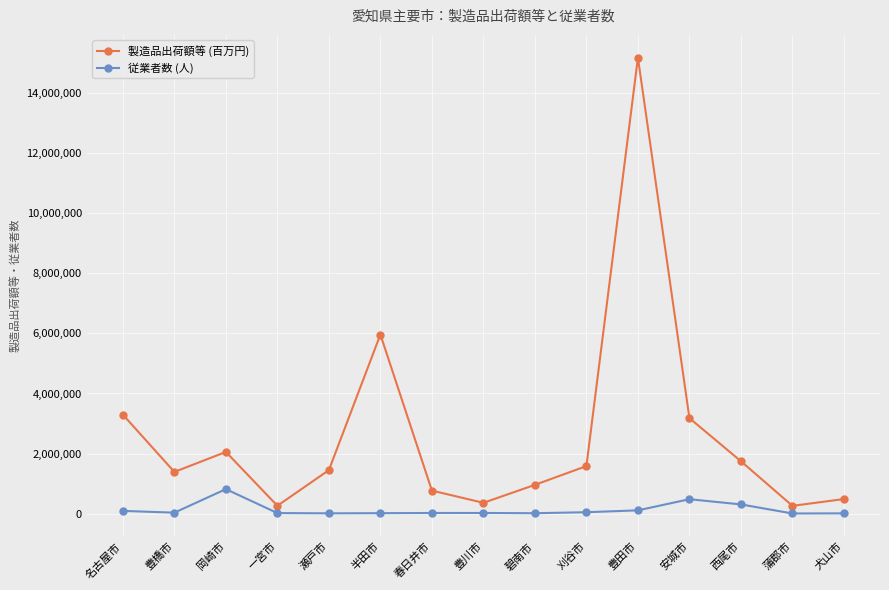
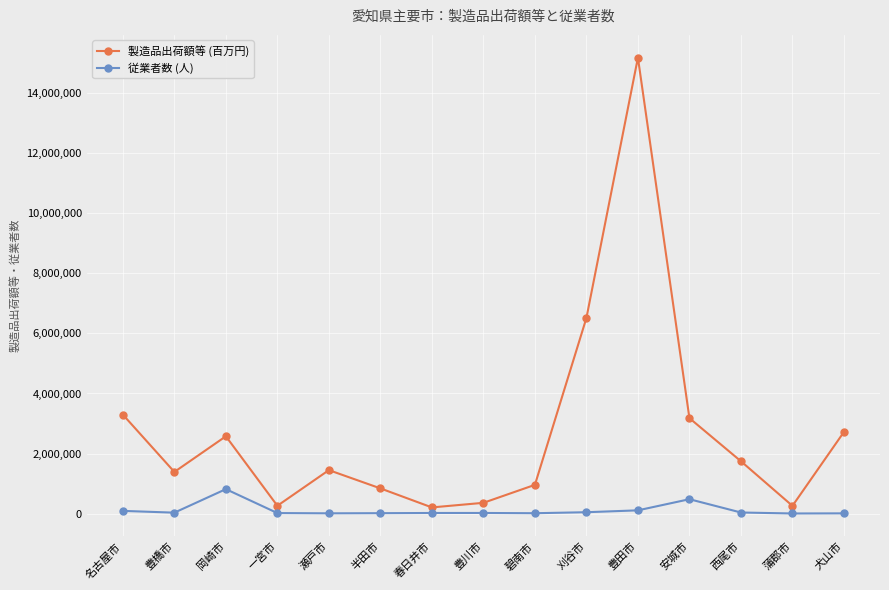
  {
    "製造品出荷額等 (百万円)": {
      "名古屋市": "3,300,000",
      "豊橋市": "1,400,000",
-     "岡崎市": "2,100,000",
+     "岡崎市": "2,600,000",
      "一宮市": "300,000",
      "瀬戸市": "1,500,000",
-     "半田市": "6,000,000",
-     "春日井市": "800,000",
+     "半田市": "800,000",
+     "春日井市": "200,000",
      "豊川市": "400,000",
      "碧南市": "1,000,000",
-     "刈谷市": "1,600,000",
+     "刈谷市": "6,500,000",
      "豊田市": "15,200,000",
      "安城市": "3,200,000",
      "西尾市": "1,700,000",
      "蒲郡市": "300,000",
-     "犬山市": "500,000"
+     "犬山市": "2,700,000"
    },
    "従業者数 (人)": {
      "名古屋市": "100,000",
      "豊橋市": "0",
      "岡崎市": "800,000",
      "一宮市": "0",
      "瀬戸市": "0",
      "半田市": "0",
      "春日井市": "0",
      "豊川市": "0",
      "碧南市": "0",
      "刈谷市": "0",
      "豊田市": "100,000",
      "安城市": "500,000",
-     "西尾市": "300,000",
+     "西尾市": "0",
      "蒲郡市": "0",
      "犬山市": "0"
    }
  }
